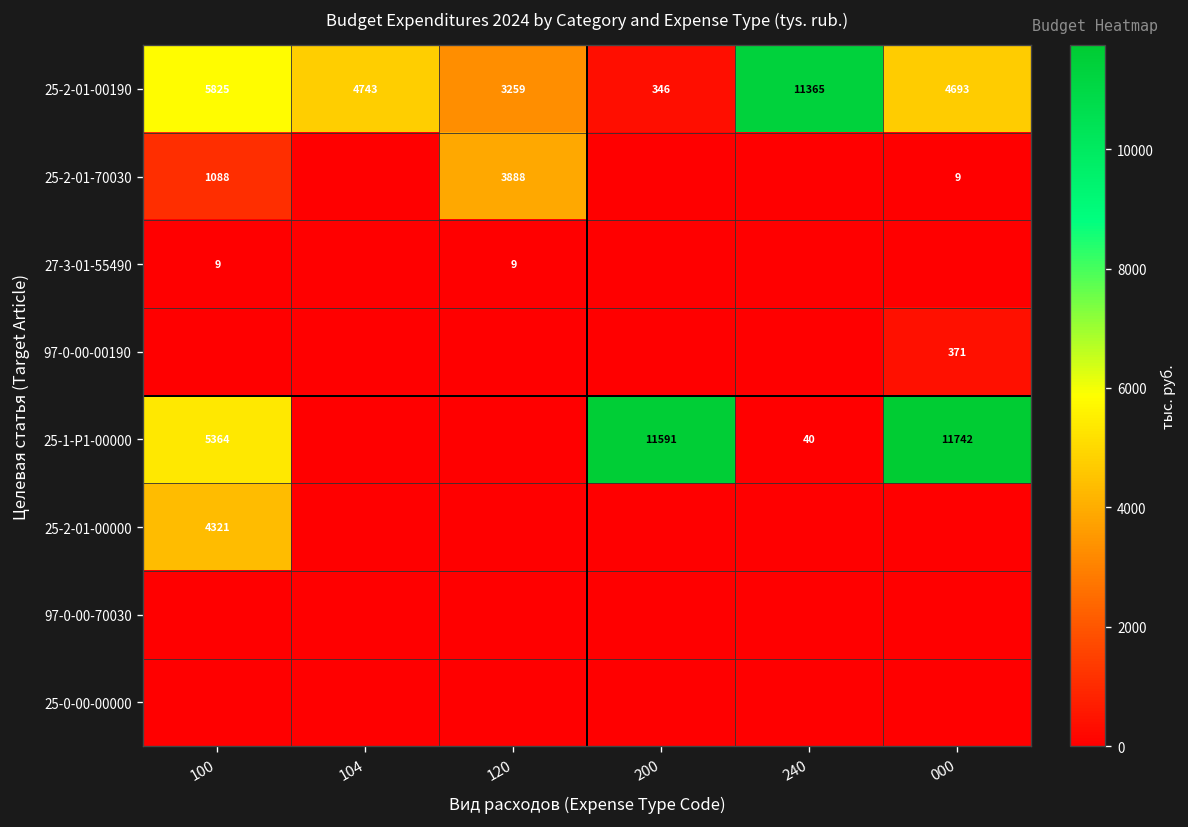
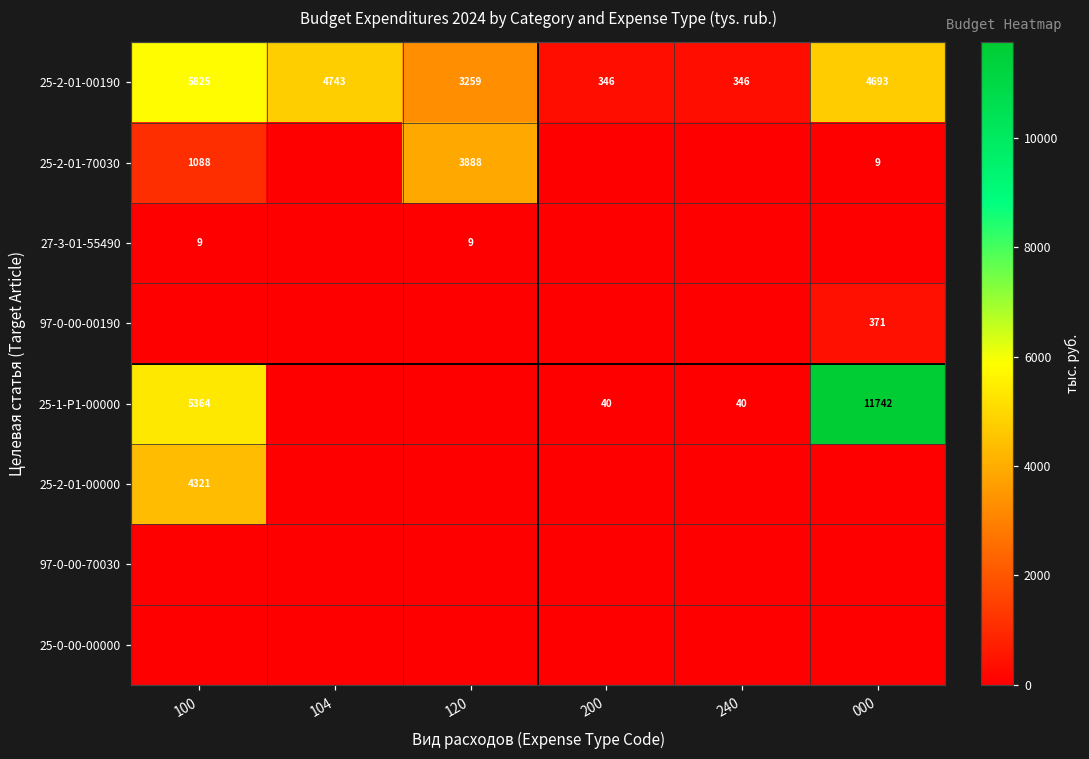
  {
    "25-2-01-00190": {
      "100": 5825,
      "104": 4743,
      "120": 3259,
      "200": 346,
-     "240": 11365,
+     "240": 346,
      "000": 4693
    },
    "25-2-01-70030": {
      "100": 1088,
      "120": 3888,
      "000": 9
    },
    "27-3-01-55490": {
      "100": 9,
      "120": 9
    },
    "97-0-00-00190": {
      "000": 371
    },
    "25-1-P1-00000": {
      "100": 5364,
-     "200": 11591,
+     "200": 40,
      "240": 40,
      "000": 11742
    },
    "25-2-01-00000": {
      "100": 4321
    }
  }
